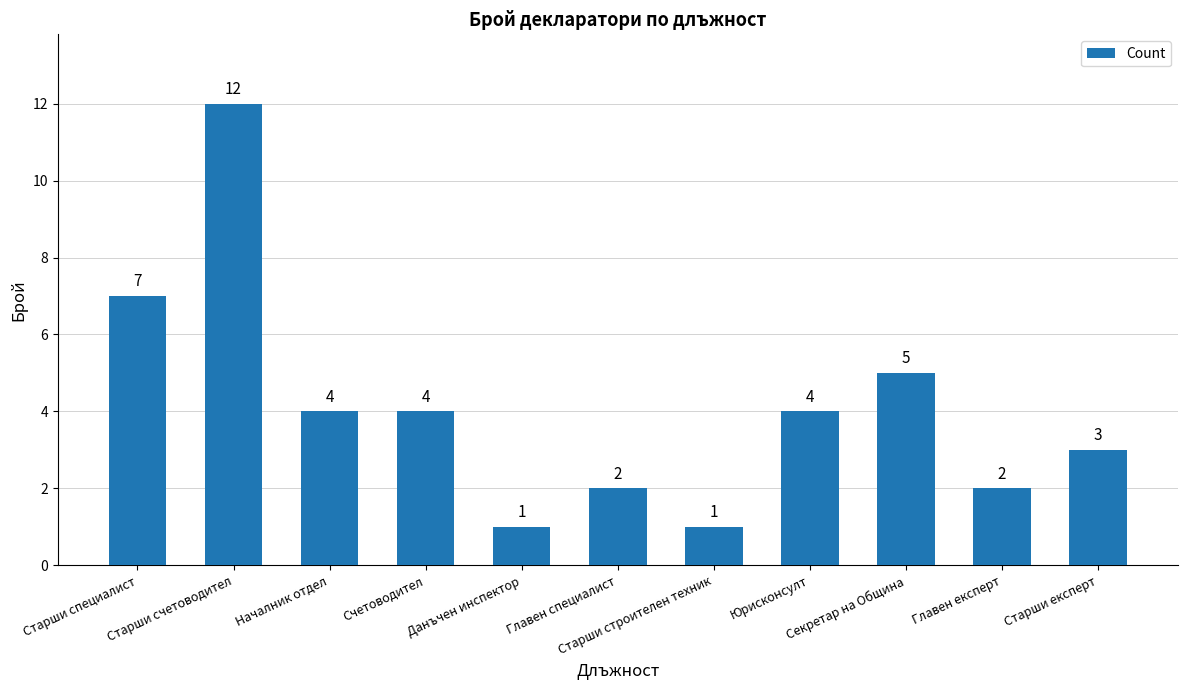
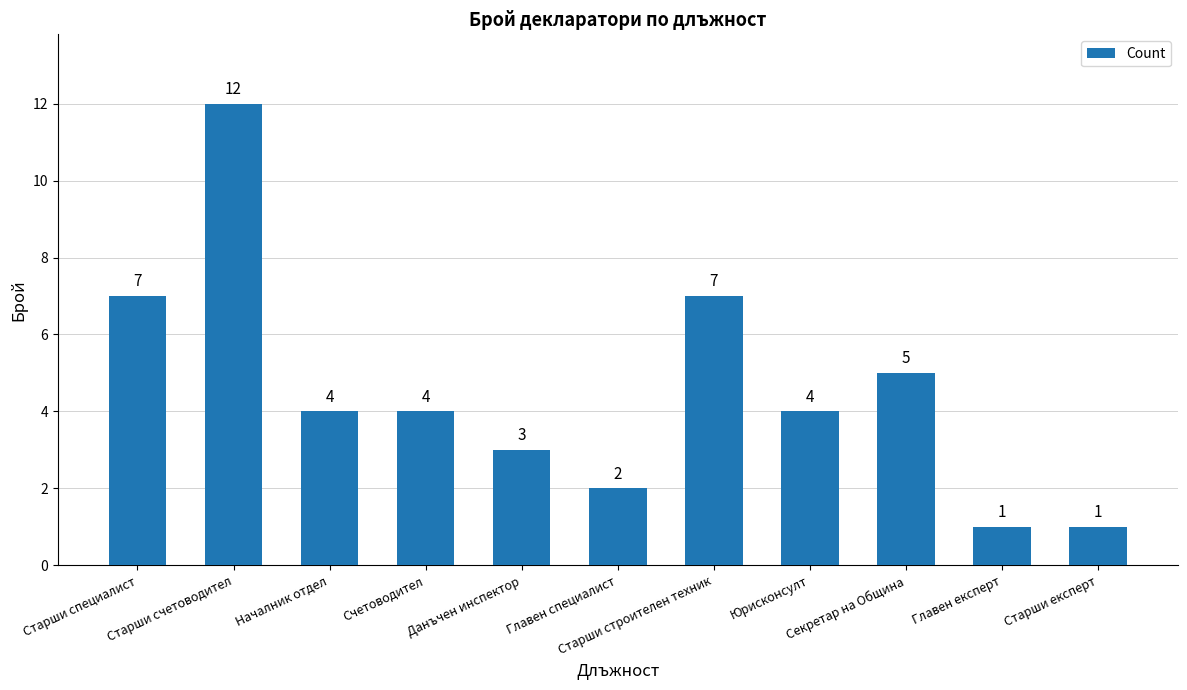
  {
    "Старши специалист": 7,
    "Старши счетоводител": 12,
    "Началник отдел": 4,
    "Счетоводител": 4,
-   "Данъчен инспектор": 1,
+   "Данъчен инспектор": 3,
    "Главен специалист": 2,
-   "Старши строителен техник": 1,
+   "Старши строителен техник": 7,
    "Юрисконсулт": 4,
    "Секретар на Община": 5,
-   "Главен експерт": 2,
-   "Старши експерт": 3
+   "Главен експерт": 1,
+   "Старши експерт": 1
  }
